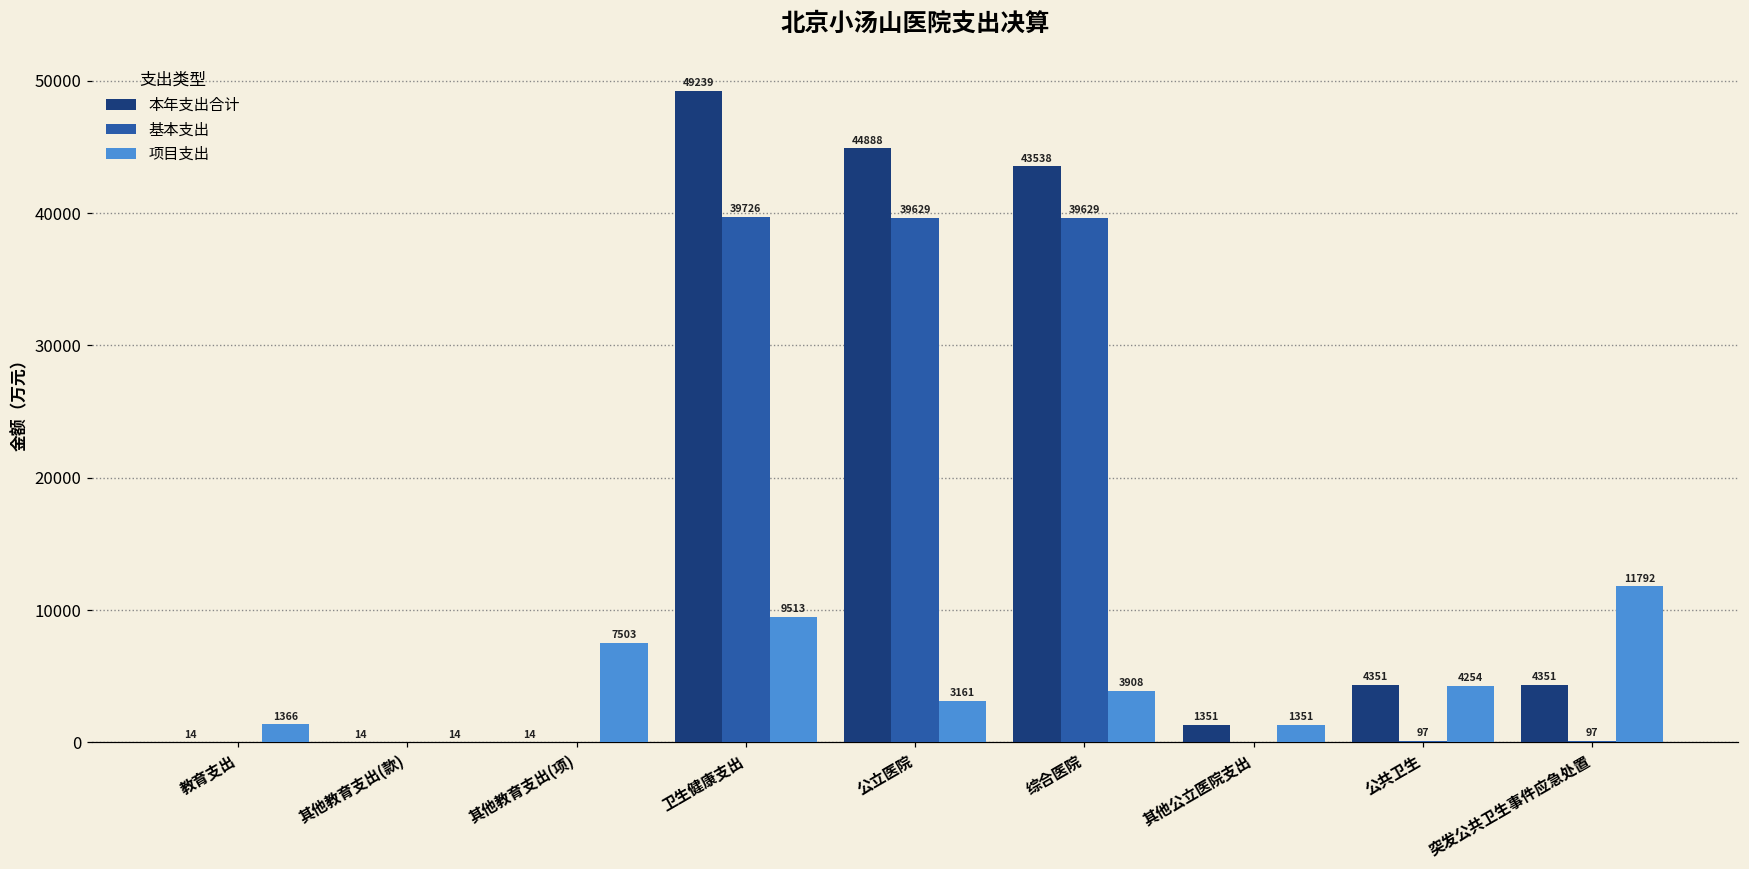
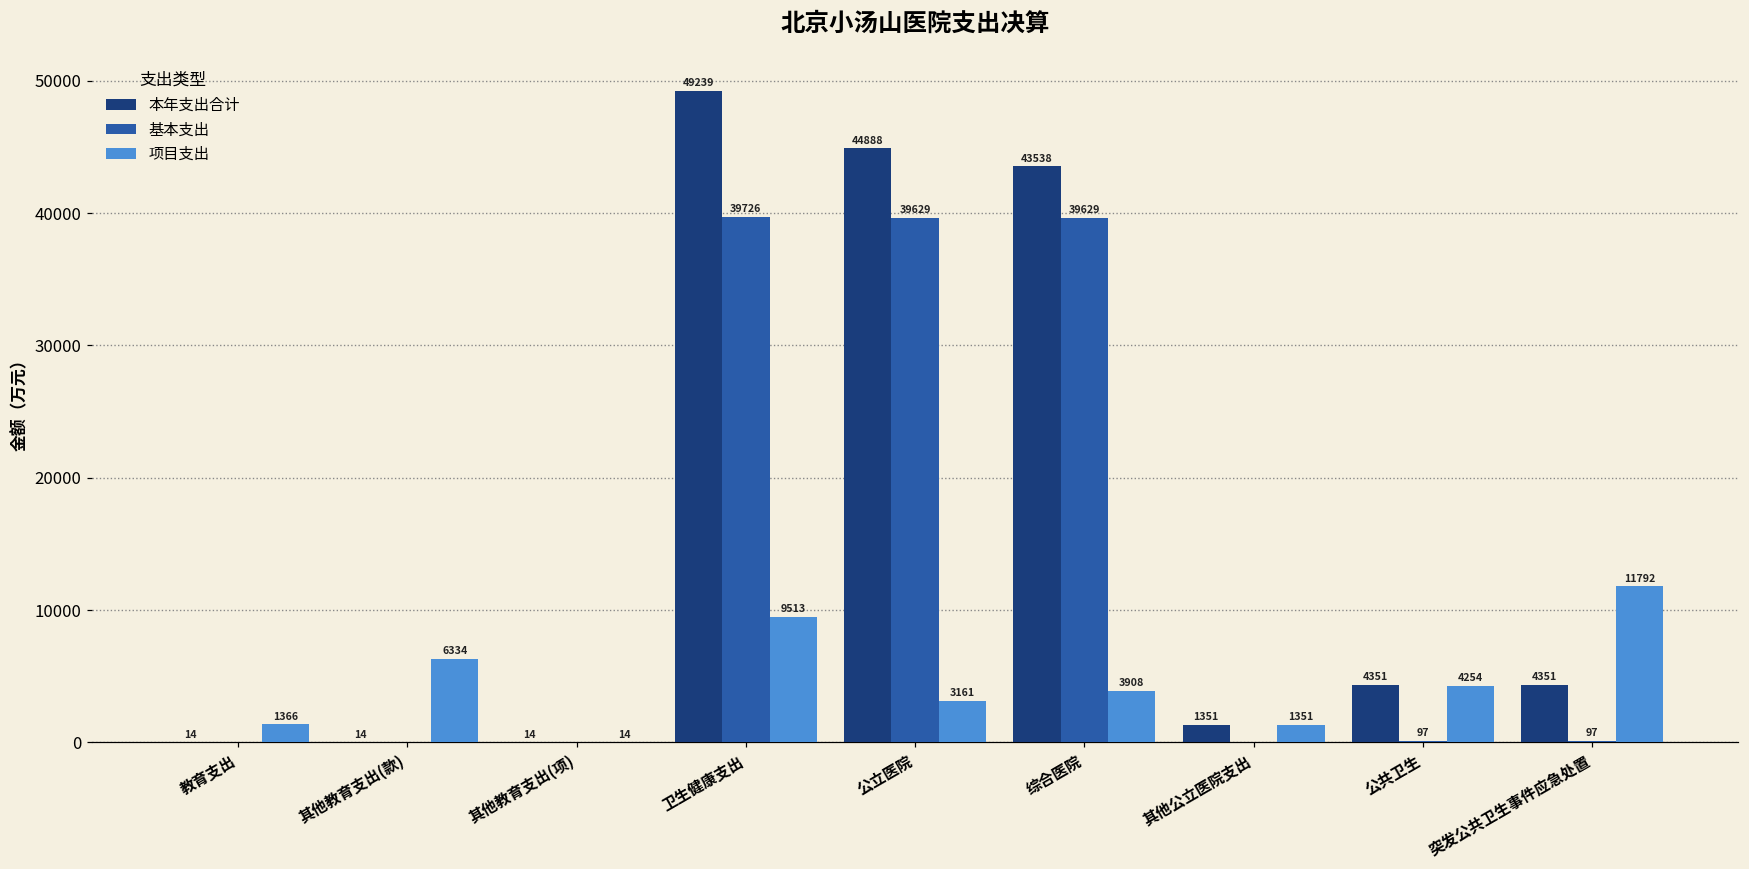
  {
    "项目支出": {
      "教育支出": 1366,
-     "其他教育支出(款)": 14,
-     "其他教育支出(项)": 7503,
+     "其他教育支出(款)": 6334,
+     "其他教育支出(项)": 14,
      "卫生健康支出": 9513,
      "公立医院": 3161,
      "综合医院": 3908,
      "其他公立医院支出": 1351,
      "公共卫生": 4254,
      "突发公共卫生事件应急处置": 11792
    }
  }
